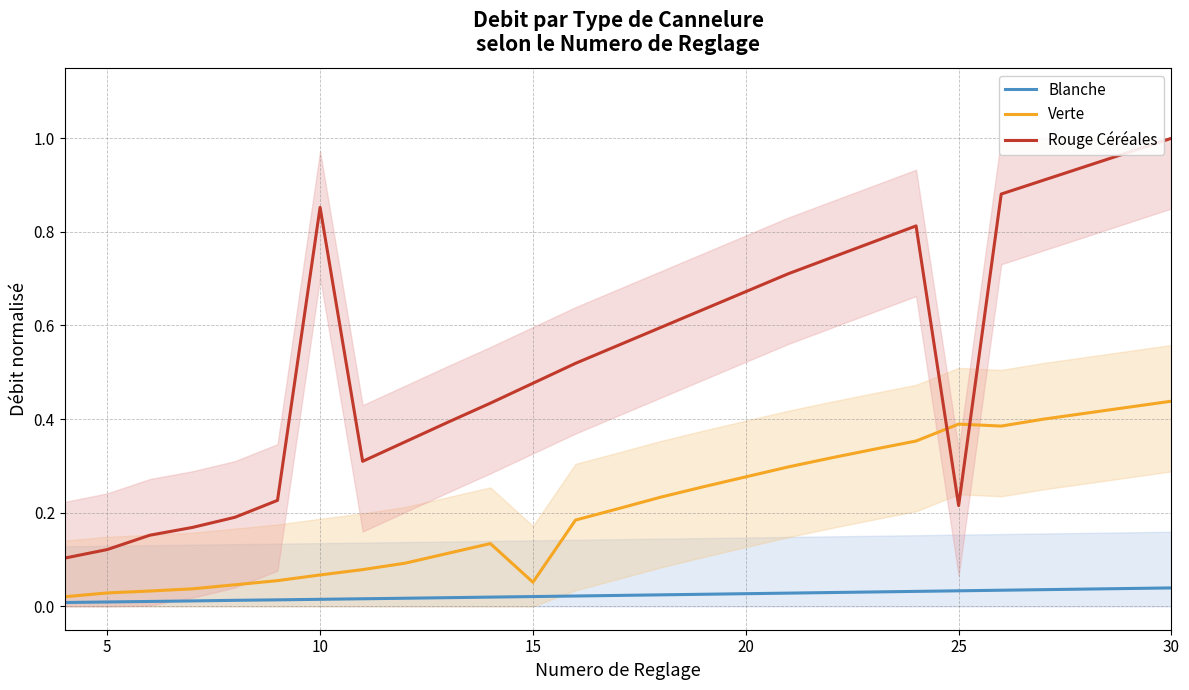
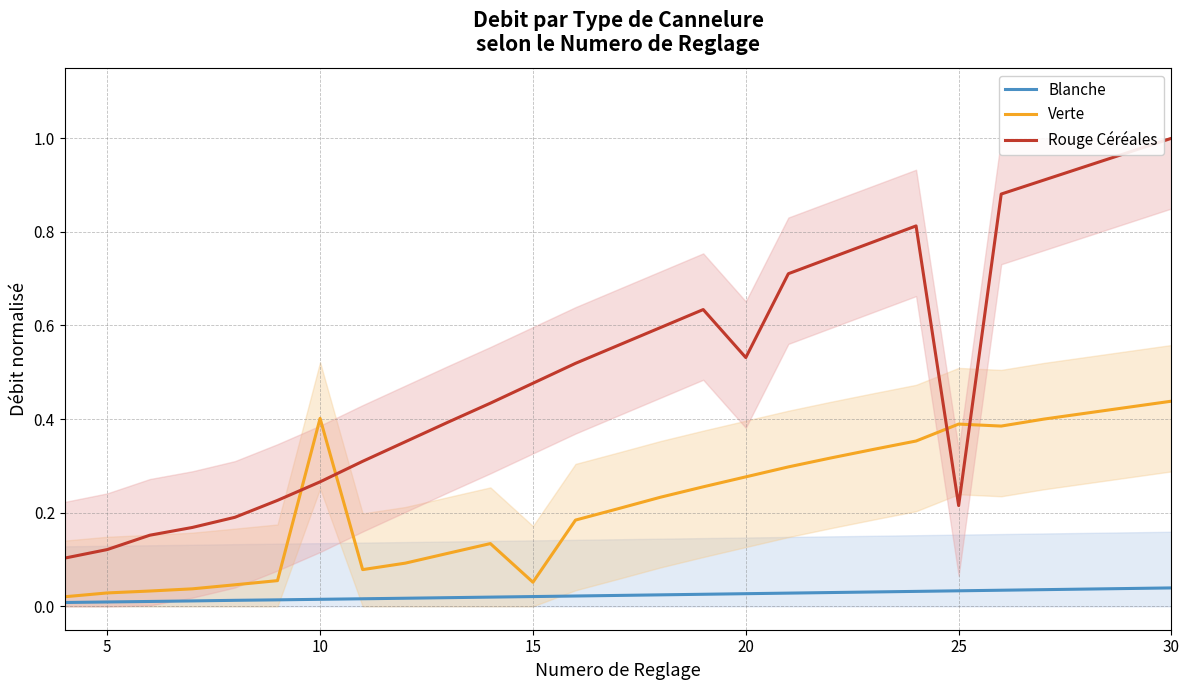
  {
    "Blanche": {
      "5": 0.01,
      "10": 0.01,
      "15": 0.02,
      "20": 0.03,
      "25": 0.03,
      "30": 0.04
    },
    "Verte": {
      "5": 0.03,
-     "10": 0.07,
+     "10": 0.40,
      "15": 0.05,
      "20": 0.28,
      "25": 0.39,
      "30": 0.44
    },
    "Rouge Céréales": {
      "5": 0.12,
-     "10": 0.85,
+     "10": 0.27,
      "15": 0.48,
-     "20": 0.67,
+     "20": 0.53,
      "25": 0.22
    }
  }
